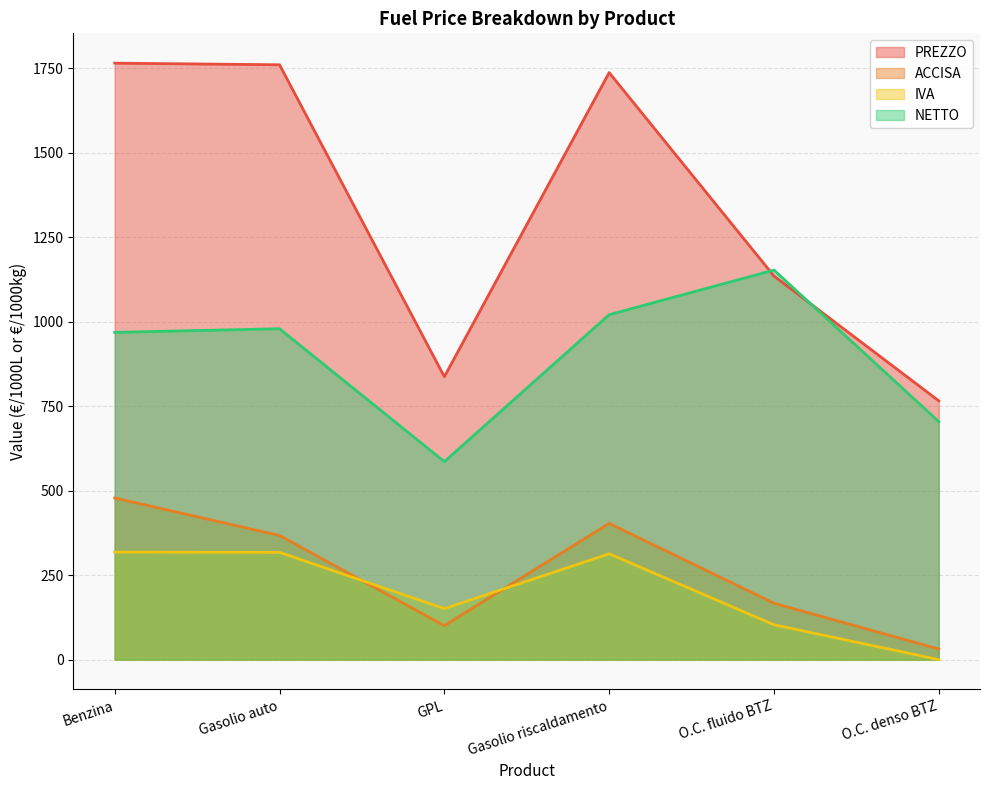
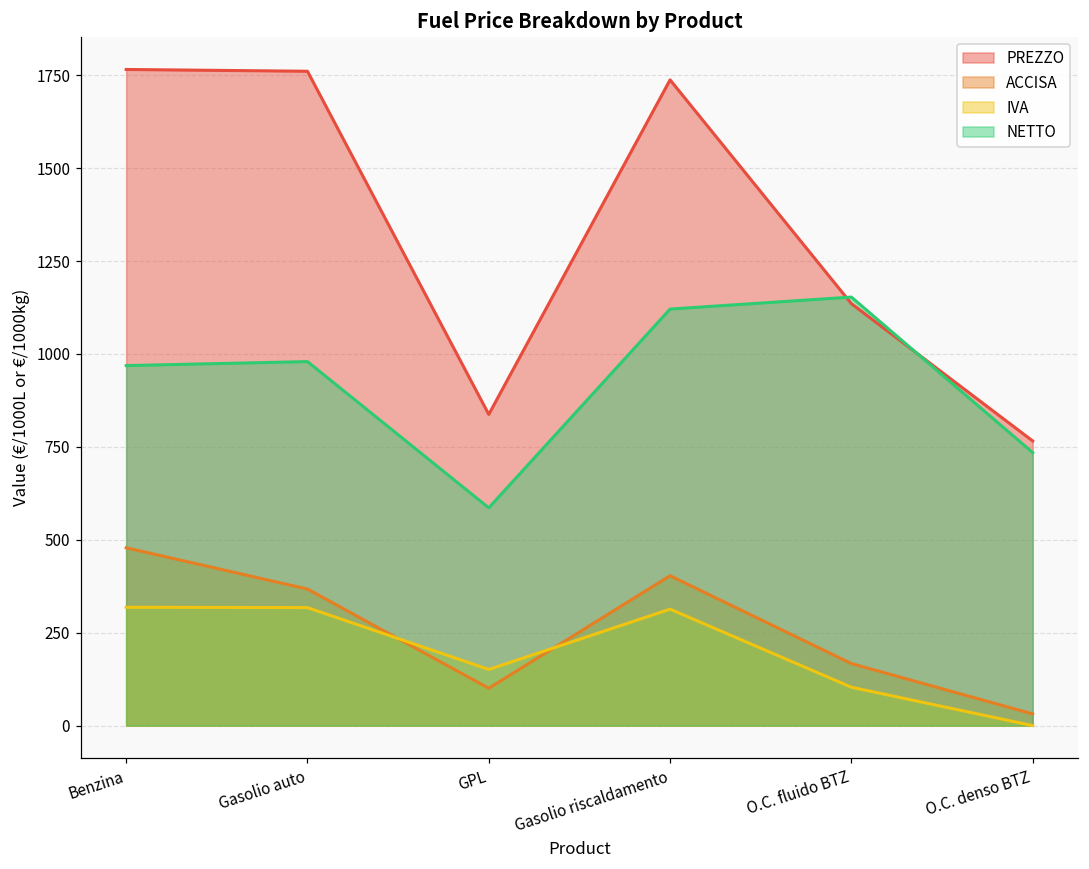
  {
    "NETTO": {
      "Benzina": 970,
      "Gasolio auto": 980,
      "GPL": 590,
-     "Gasolio riscaldamento": 1020,
+     "Gasolio riscaldamento": 1120,
      "O.C. fluido BTZ": 1150,
-     "O.C. denso BTZ": 700
+     "O.C. denso BTZ": 730
    }
  }
